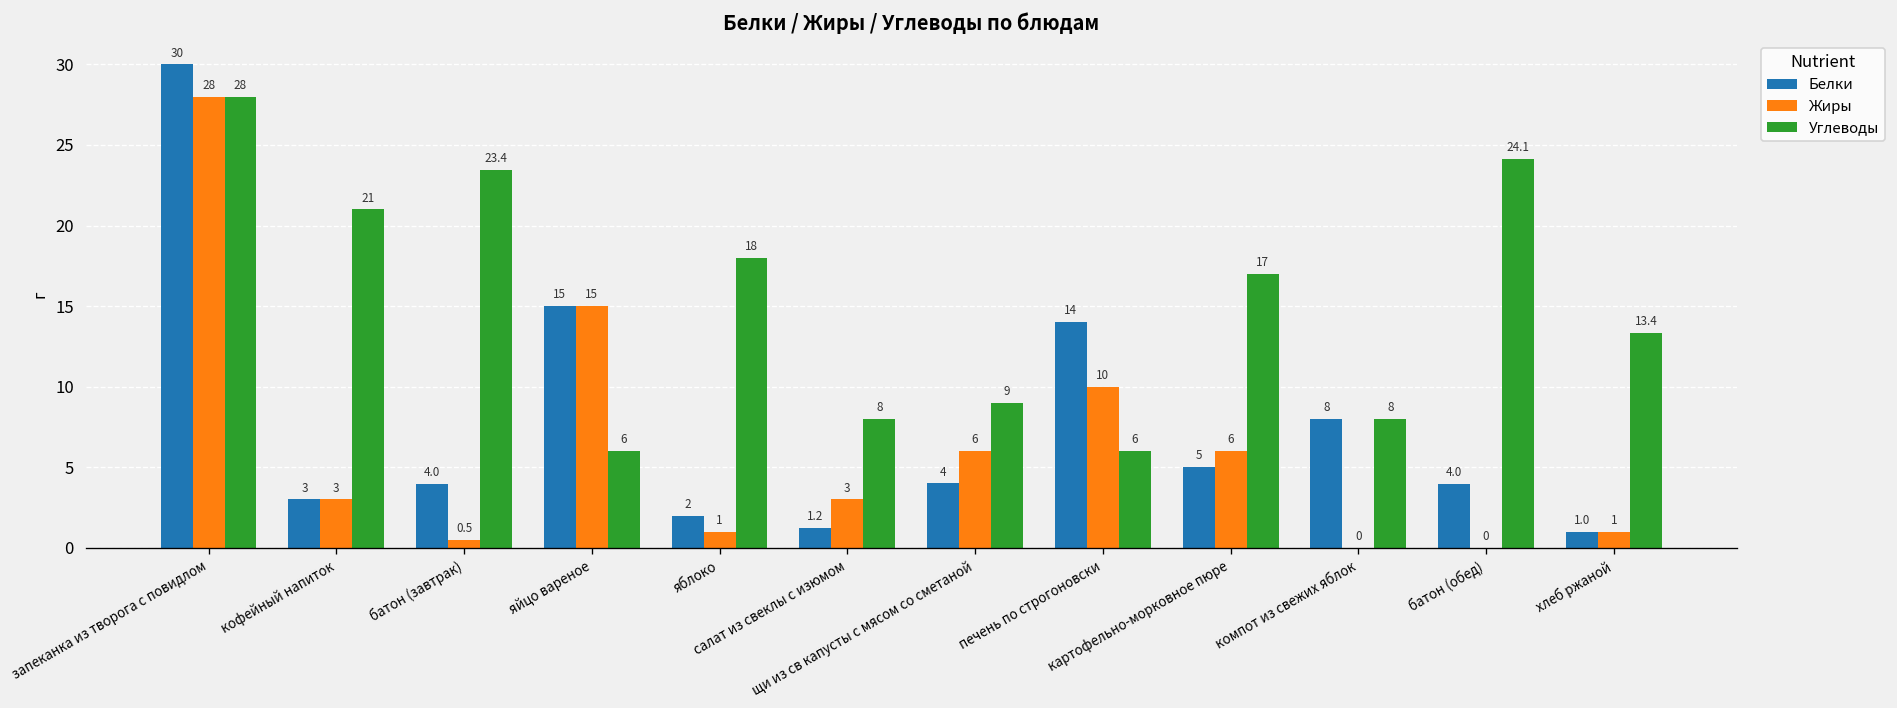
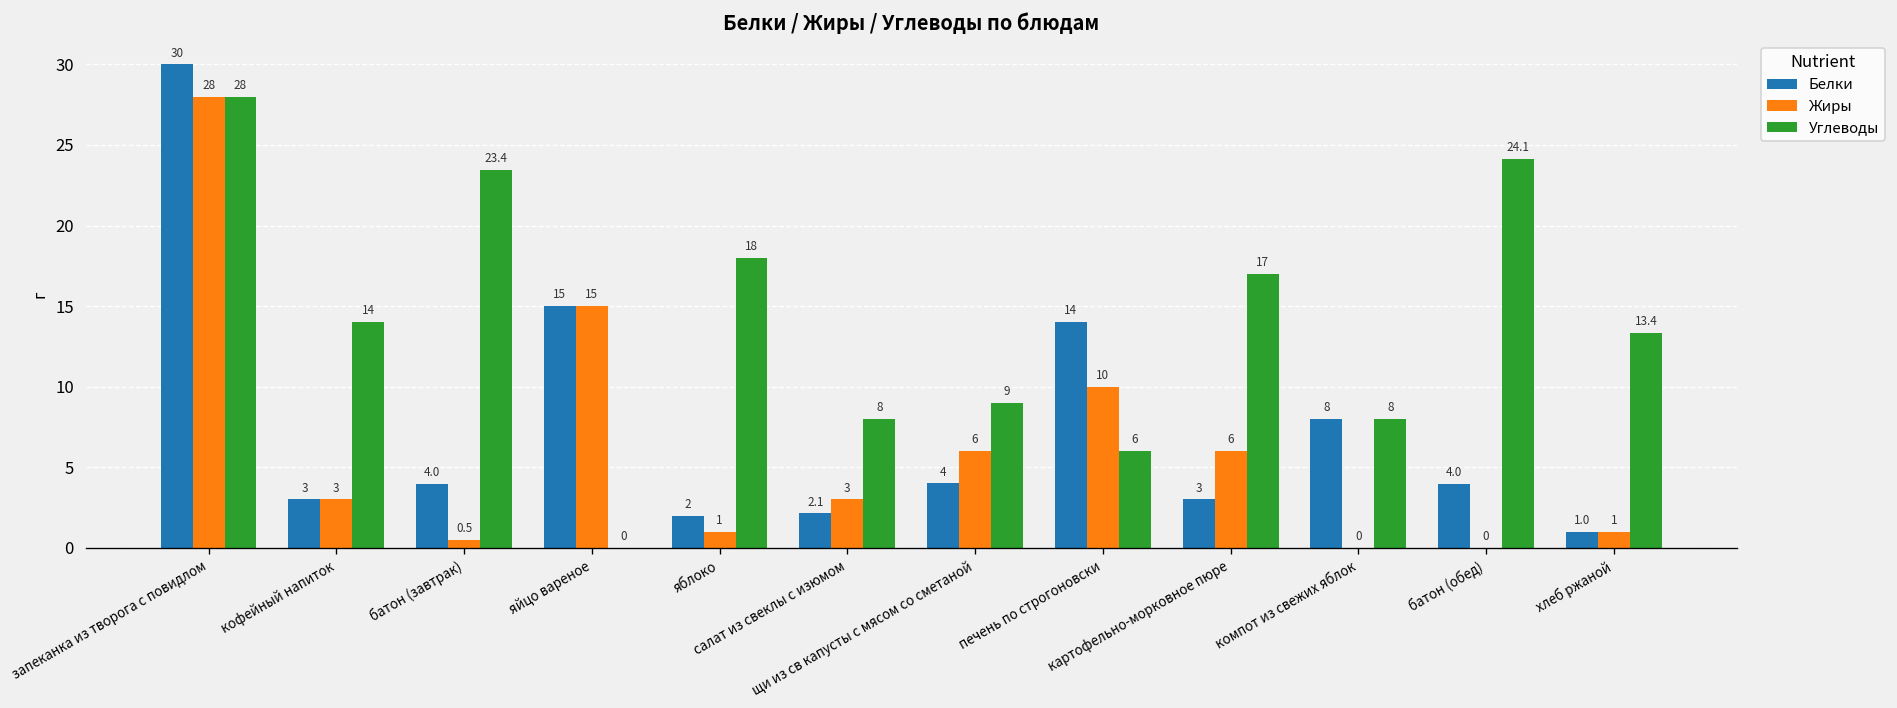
  {
    "Белки": {
      "запеканка из творога с повидлом": 30,
      "кофейный напиток": 3,
      "батон (завтрак)": 4.0,
      "яйцо вареное": 15,
      "яблоко": 2,
-     "салат из свеклы с изюмом": 1.2,
+     "салат из свеклы с изюмом": 2.1,
      "щи из св капусты с мясом со сметаной": 4,
      "печень по строгоновски": 14,
-     "картофельно-морковное пюре": 5,
+     "картофельно-морковное пюре": 3,
      "компот из свежих яблок": 8,
      "батон (обед)": 4.0,
      "хлеб ржаной": 1.0
    },
    "Жиры": {
      "запеканка из творога с повидлом": 28,
      "кофейный напиток": 3,
      "батон (завтрак)": 0.5,
      "яйцо вареное": 15,
      "яблоко": 1,
      "салат из свеклы с изюмом": 3,
      "щи из св капусты с мясом со сметаной": 6,
      "печень по строгоновски": 10,
      "картофельно-морковное пюре": 6,
      "компот из свежих яблок": 0,
      "батон (обед)": 0,
      "хлеб ржаной": 1
    },
    "Углеводы": {
      "запеканка из творога с повидлом": 28,
-     "кофейный напиток": 21,
+     "кофейный напиток": 14,
      "батон (завтрак)": 23.4,
-     "яйцо вареное": 6,
+     "яйцо вареное": 0,
      "яблоко": 18,
      "салат из свеклы с изюмом": 8,
      "щи из св капусты с мясом со сметаной": 9,
      "печень по строгоновски": 6,
      "картофельно-морковное пюре": 17,
      "компот из свежих яблок": 8,
      "батон (обед)": 24.1,
      "хлеб ржаной": 13.4
    }
  }
